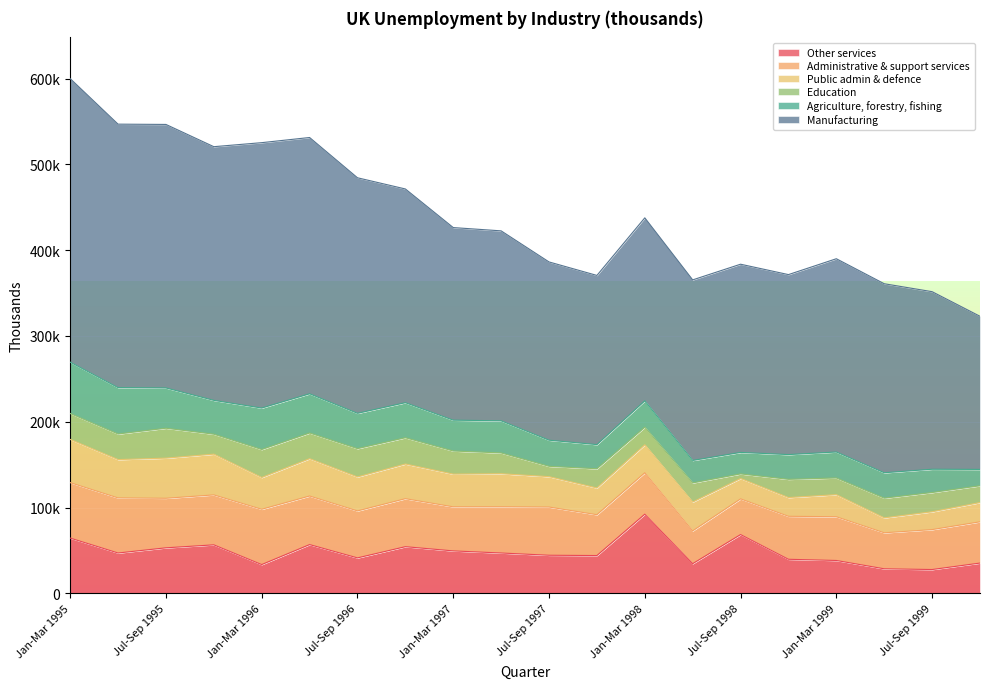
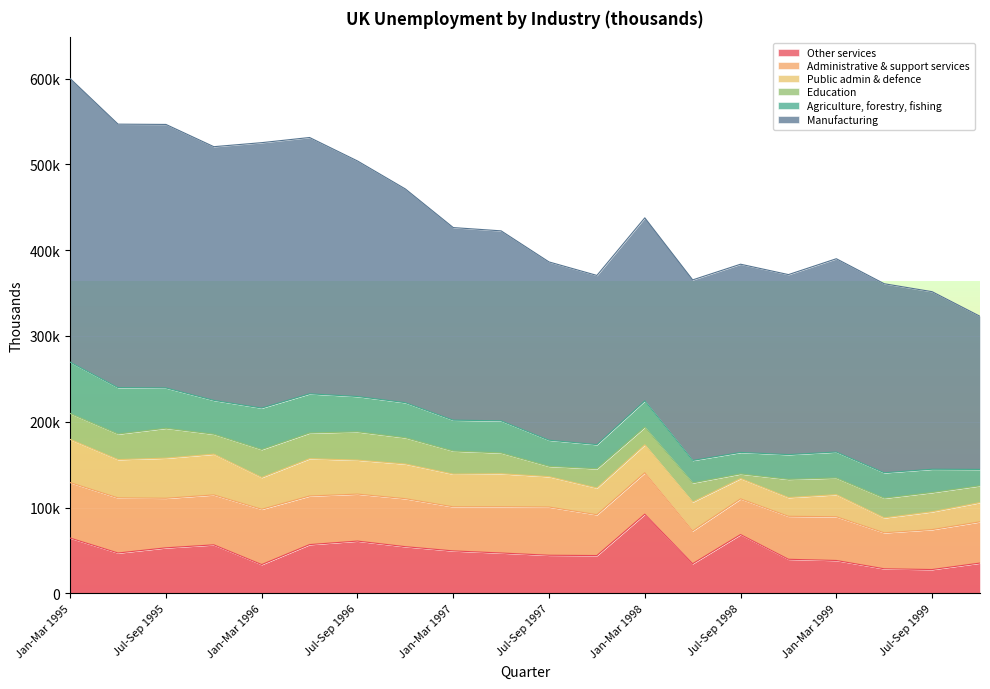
  {
    "Other services": {
      "Jan-Mar 1995": 60000,
      "Jul-Sep 1995": 50000,
      "Jan-Mar 1996": 30000,
-     "Jul-Sep 1996": 40000,
+     "Jul-Sep 1996": 60000,
      "Jan-Mar 1997": 50000,
      "Jul-Sep 1997": 40000,
      "Jan-Mar 1998": 90000,
      "Jul-Sep 1998": 70000,
      "Jan-Mar 1999": 40000,
      "Jul-Sep 1999": 30000
    },
    "Education": {
      "Jan-Mar 1995": 30000,
      "Jul-Sep 1995": 30000,
      "Jan-Mar 1996": 30000,
      "Jul-Sep 1996": 30000,
      "Jan-Mar 1997": 30000,
      "Jul-Sep 1997": 10000,
      "Jan-Mar 1998": 20000,
      "Jul-Sep 1998": 10000,
      "Jan-Mar 1999": 20000,
      "Jul-Sep 1999": 20000
    }
  }
